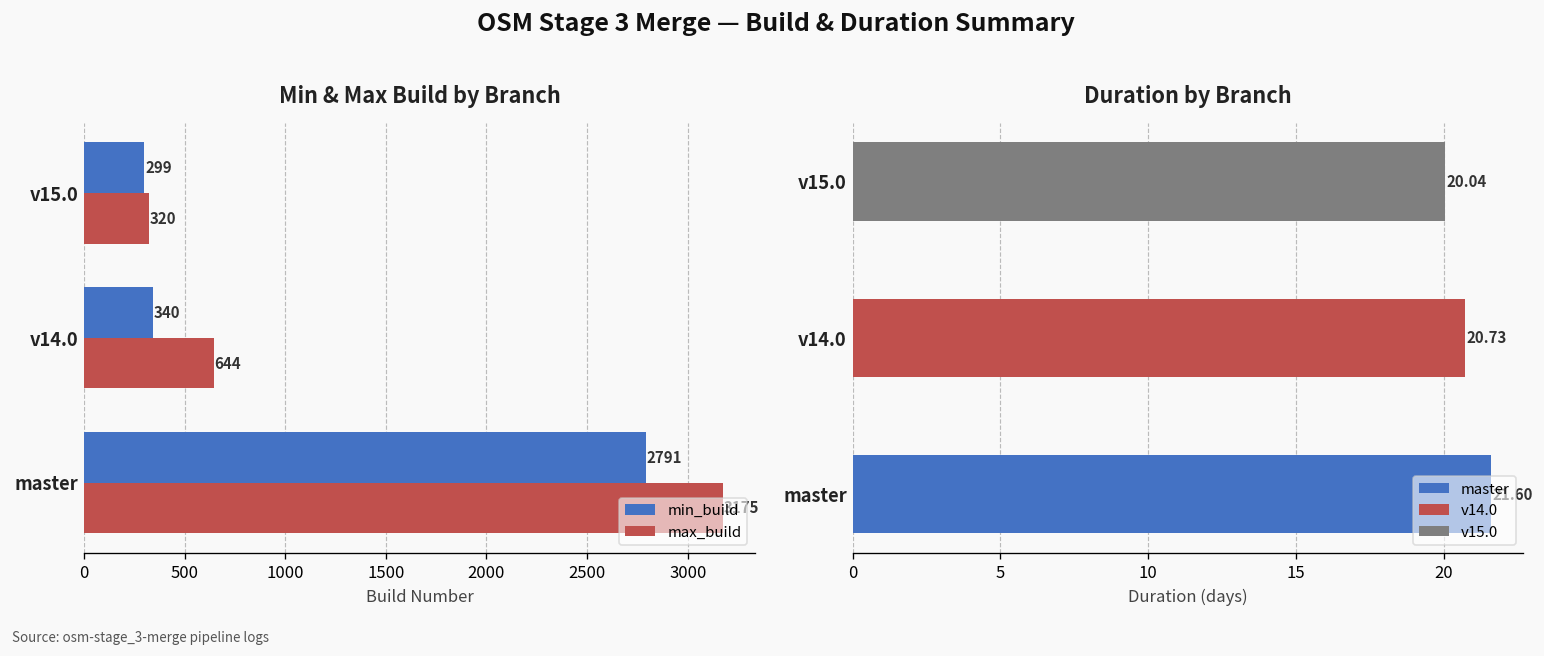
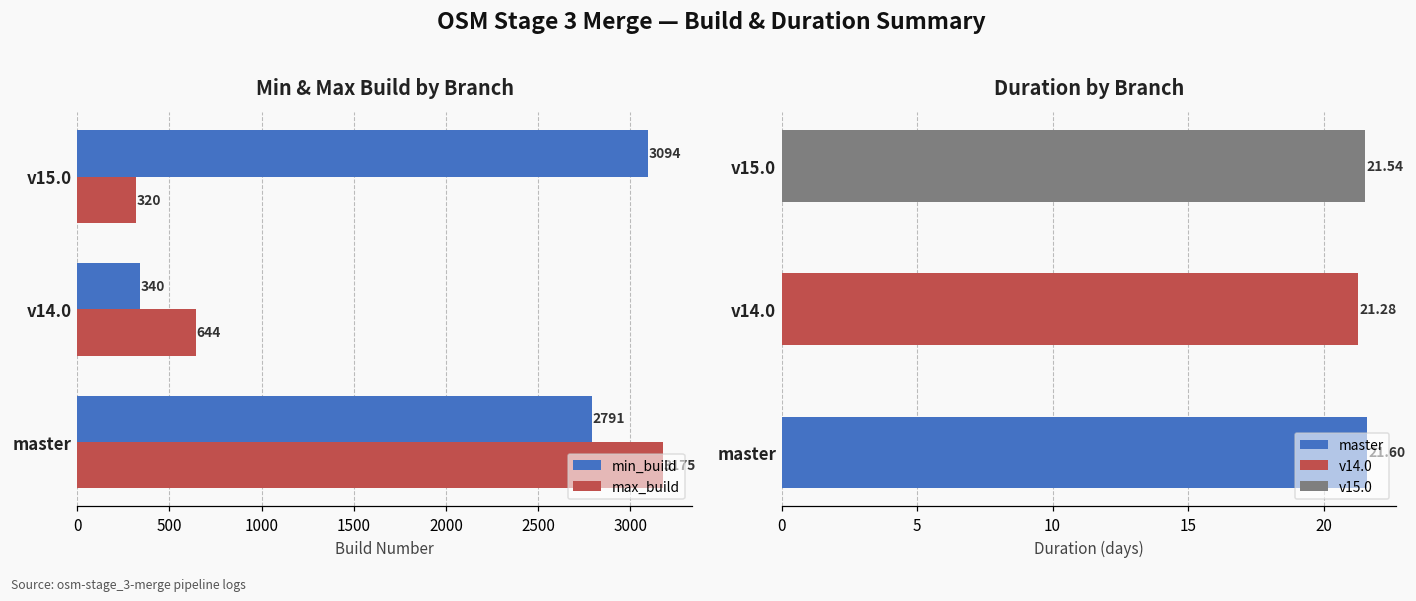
  {
    "Min & Max Build by Branch": {
      "min_build": {
-       "v15.0": 299,
+       "v15.0": 3094,
        "v14.0": 340,
        "master": 2791
      },
      "max_build": {
        "v15.0": 320,
        "v14.0": 644
      }
    },
    "Duration by Branch": {
-     "v15.0": 20.04,
-     "v14.0": 20.73
+     "v15.0": 21.54,
+     "v14.0": 21.28
    }
  }
